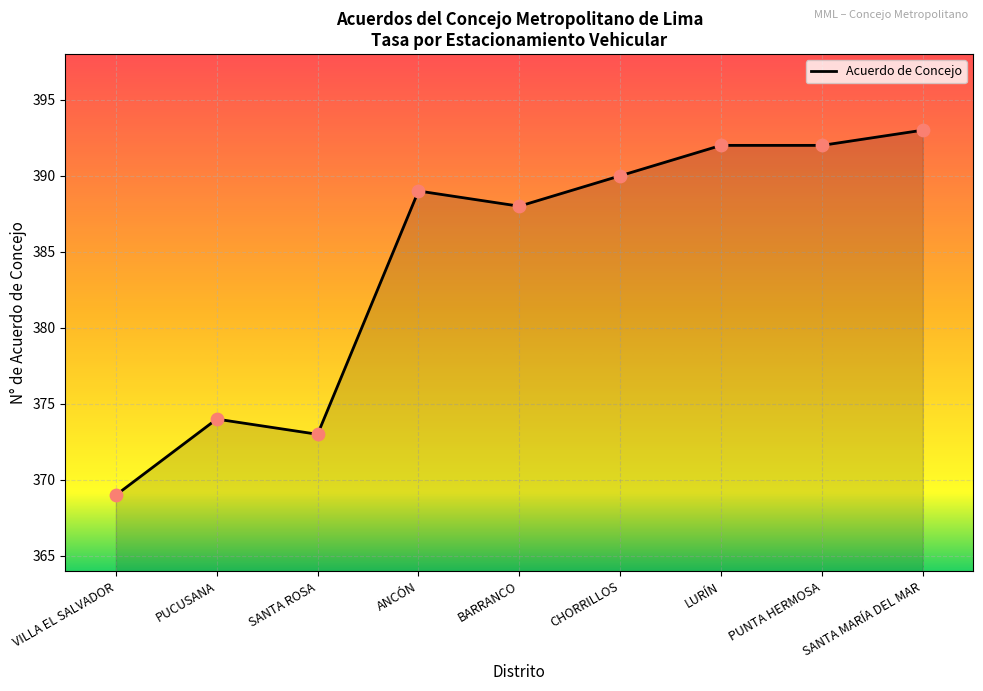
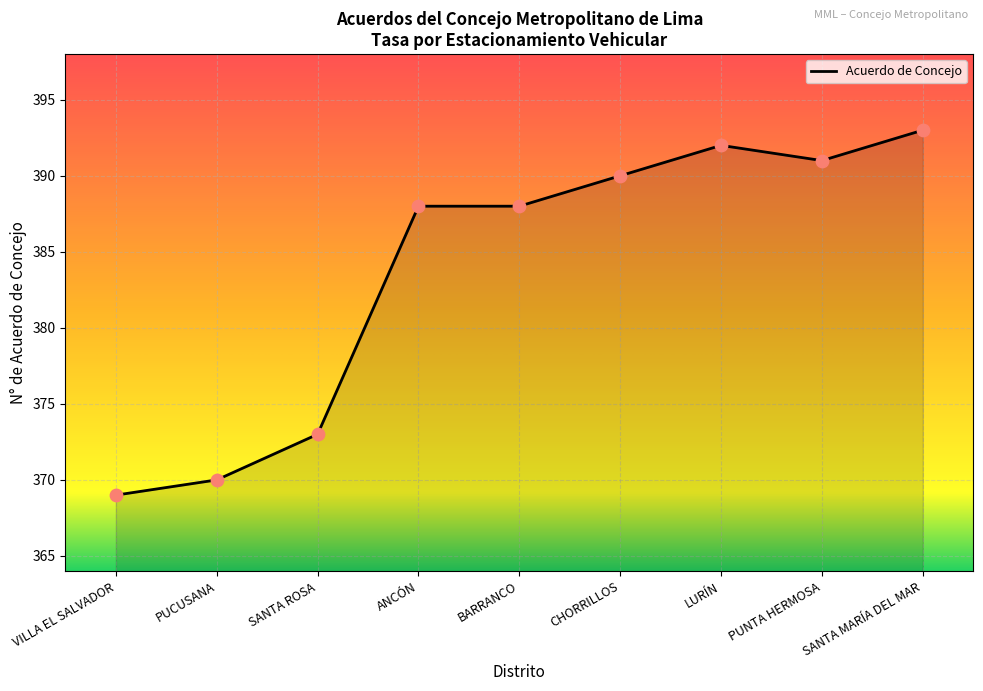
  {
    "VILLA EL SALVADOR": 369,
-   "PUCUSANA": 374,
+   "PUCUSANA": 370,
    "SANTA ROSA": 373,
-   "ANCÓN": 389,
+   "ANCÓN": 388,
    "BARRANCO": 388,
    "CHORRILLOS": 390,
    "LURÍN": 392,
-   "PUNTA HERMOSA": 392,
+   "PUNTA HERMOSA": 391,
    "SANTA MARÍA DEL MAR": 393
  }
